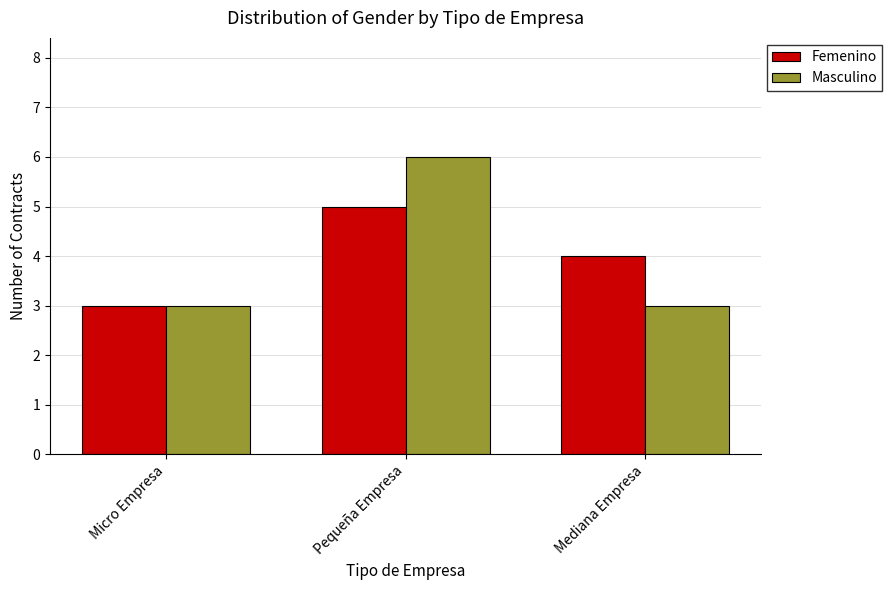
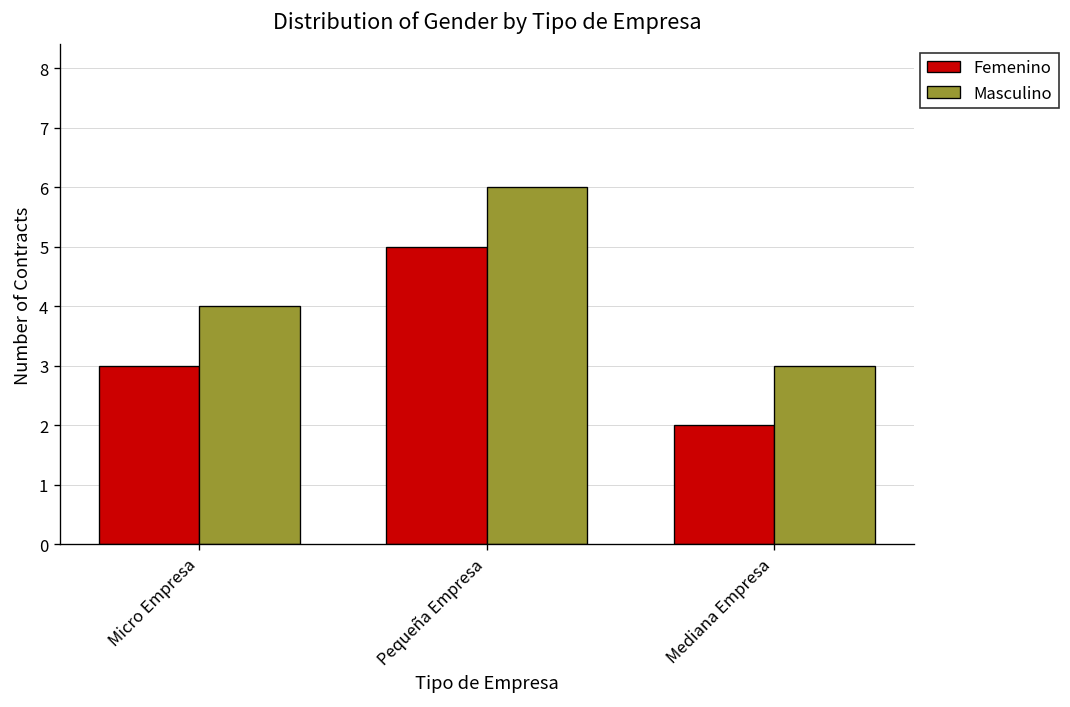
  {
    "Femenino": {
      "Micro Empresa": 3,
      "Pequeña Empresa": 5,
-     "Mediana Empresa": 4
+     "Mediana Empresa": 2
    },
    "Masculino": {
-     "Micro Empresa": 3,
+     "Micro Empresa": 4,
      "Pequeña Empresa": 6,
      "Mediana Empresa": 3
    }
  }
